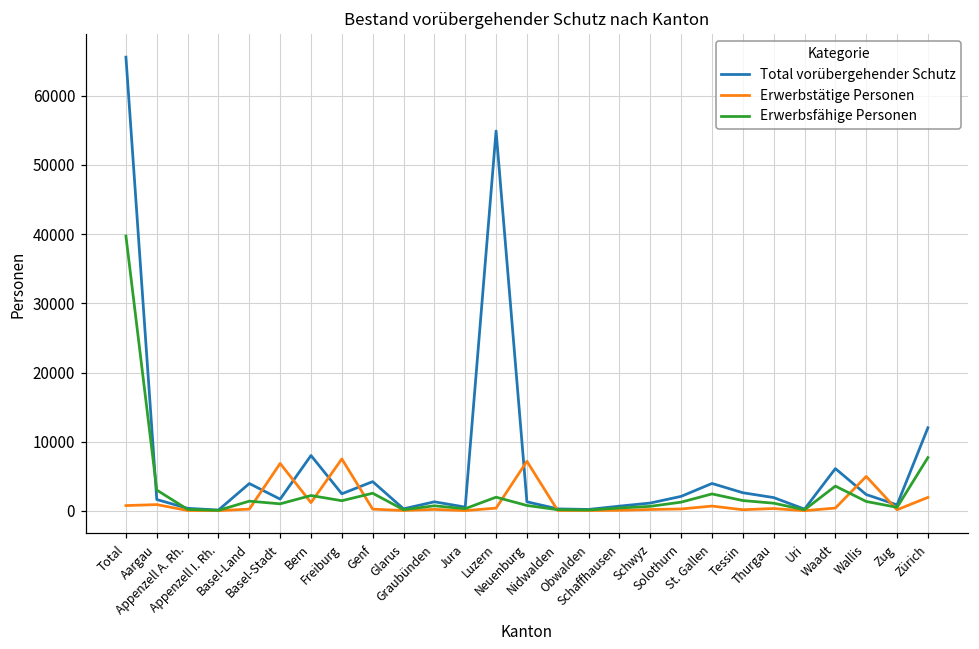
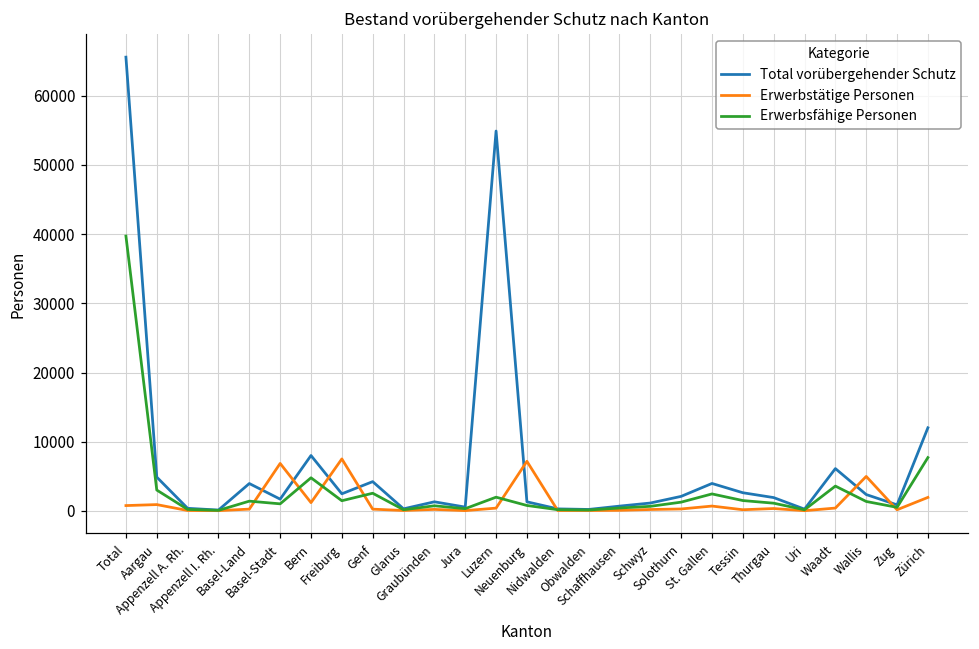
  {
    "Total vorübergehender Schutz": {
      "Total": 66000,
-     "Aargau": 2000,
+     "Aargau": 5000,
      "Basel-Land": 4000,
      "Basel-Stadt": 2000,
      "Bern": 8000,
      "Freiburg": 2000,
      "Genf": 4000,
      "Graubünden": 1000,
      "Luzern": 55000,
      "Neuenburg": 1000,
      "Schwyz": 1000,
      "Solothurn": 2000,
      "St. Gallen": 4000,
      "Tessin": 3000,
      "Thurgau": 2000,
      "Waadt": 6000,
      "Wallis": 2000,
      "Zürich": 12000
    },
    "Erwerbstätige Personen": {
      "Total": 1000,
      "Aargau": 1000,
      "Basel-Land": 0,
      "Basel-Stadt": 7000,
      "Bern": 1000,
      "Freiburg": 8000,
      "Genf": 0,
      "Graubünden": 0,
      "Luzern": 0,
      "Neuenburg": 7000,
      "Schwyz": 0,
      "Solothurn": 0,
      "St. Gallen": 1000,
      "Tessin": 0,
      "Thurgau": 0,
      "Waadt": 0,
      "Wallis": 5000,
      "Zürich": 2000
    },
    "Erwerbsfähige Personen": {
      "Total": 40000,
      "Aargau": 3000,
      "Basel-Land": 1000,
      "Basel-Stadt": 1000,
-     "Bern": 2000,
+     "Bern": 5000,
      "Freiburg": 1000,
      "Genf": 3000,
      "Graubünden": 1000,
      "Luzern": 2000,
      "Neuenburg": 1000,
      "Schwyz": 1000,
      "Solothurn": 1000,
      "St. Gallen": 2000,
      "Tessin": 2000,
      "Thurgau": 1000,
      "Waadt": 4000,
      "Wallis": 1000,
      "Zürich": 8000
    }
  }
